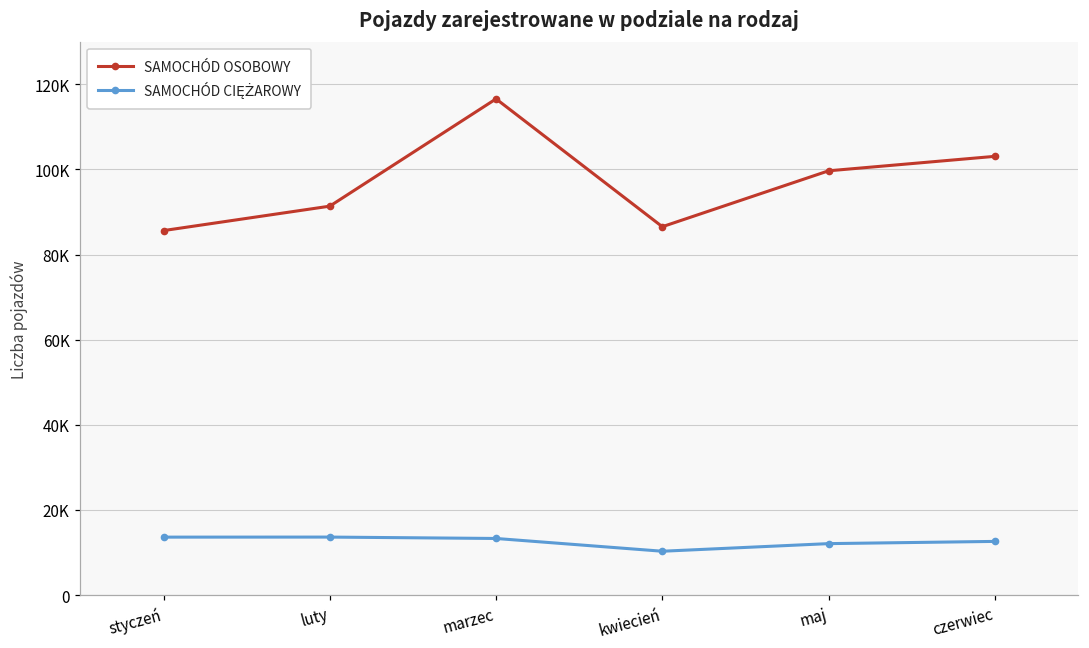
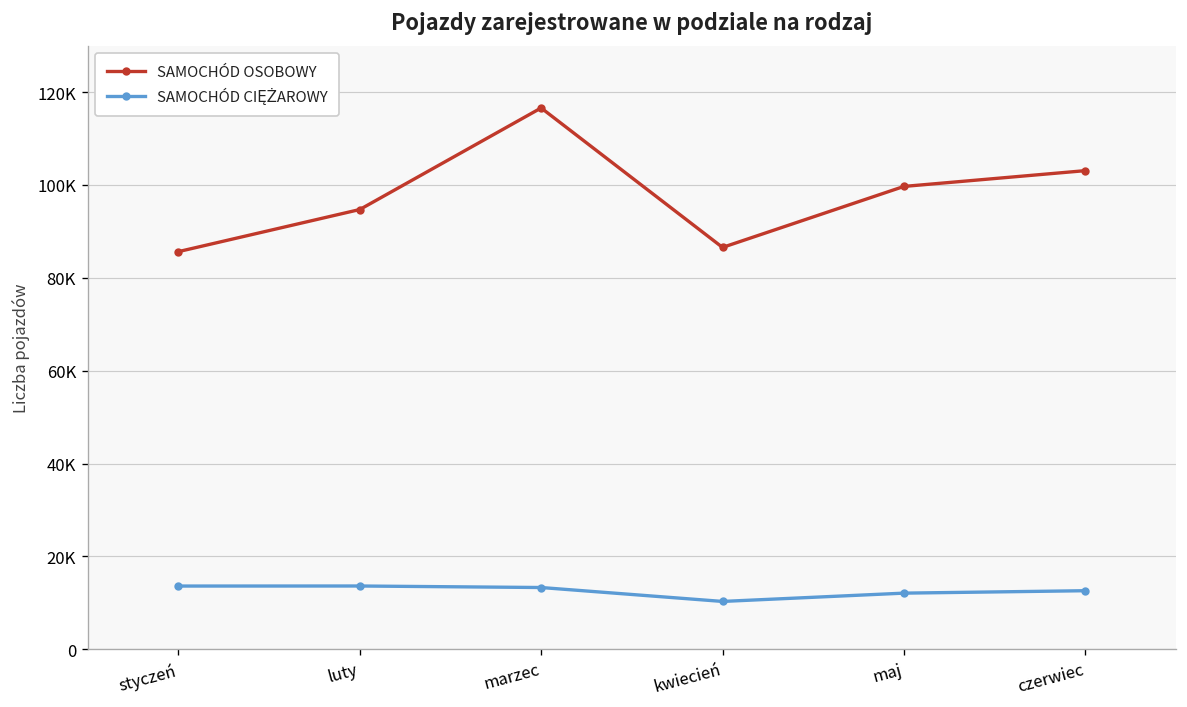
  {
    "SAMOCHÓD OSOBOWY": {
      "styczeń": 86000,
-     "luty": 91000,
+     "luty": 95000,
      "marzec": 117000,
      "kwiecień": 87000,
      "maj": 100000,
      "czerwiec": 103000
    },
    "SAMOCHÓD CIĘŻAROWY": {
      "styczeń": 14000,
      "luty": 14000,
      "marzec": 13000,
      "kwiecień": 10000,
      "maj": 12000,
      "czerwiec": 13000
    }
  }
